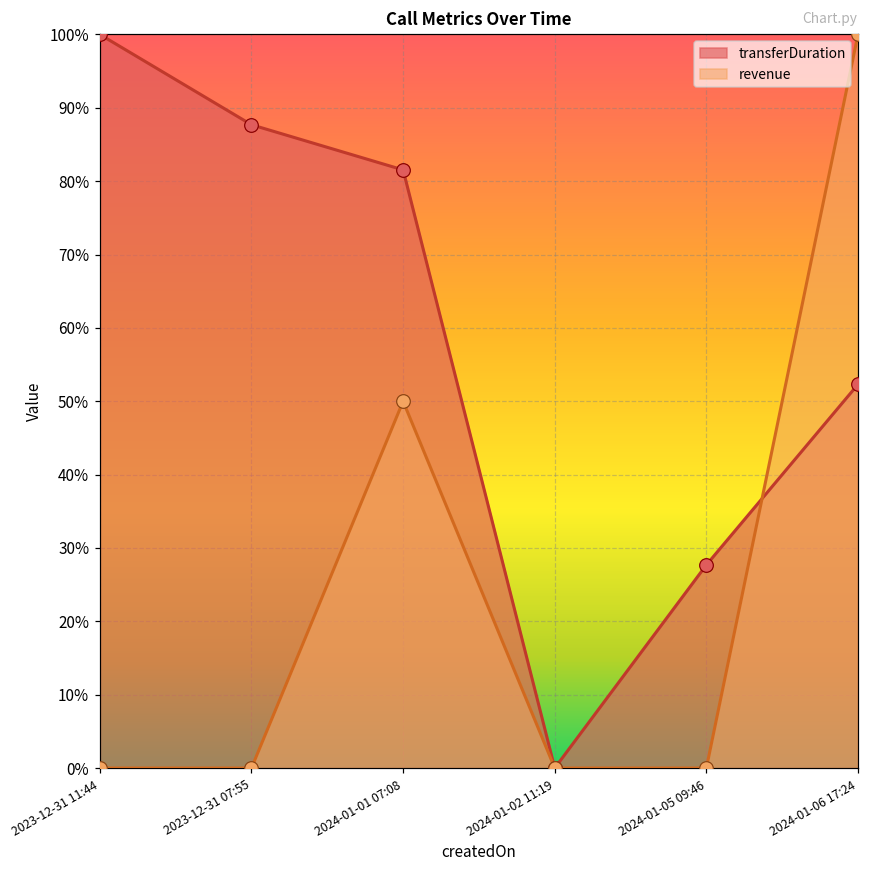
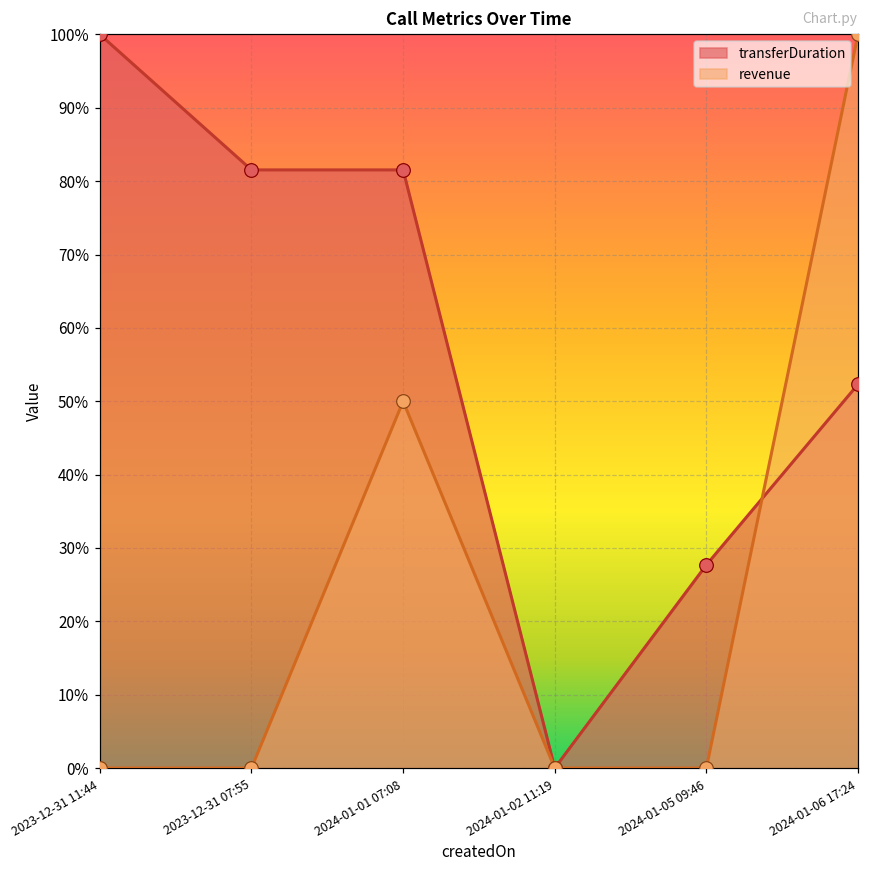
  {
    "transferDuration": {
      "2023-12-31 11:44": "100%",
-     "2023-12-31 07:55": "88%",
+     "2023-12-31 07:55": "82%",
      "2024-01-01 07:08": "82%",
      "2024-01-05 09:46": "28%",
      "2024-01-06 17:24": "52%"
    },
    "revenue": {
      "2023-12-31 11:44": "0%",
      "2023-12-31 07:55": "0%",
      "2024-01-01 07:08": "50%",
      "2024-01-05 09:46": "0%",
      "2024-01-06 17:24": "100%"
    }
  }
